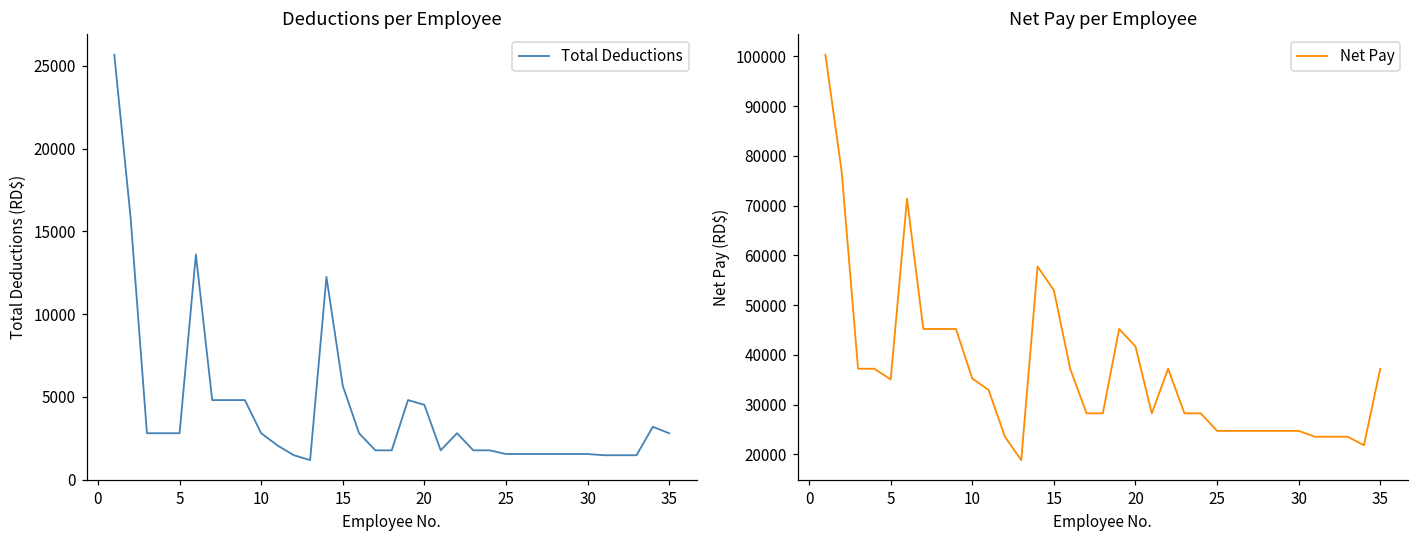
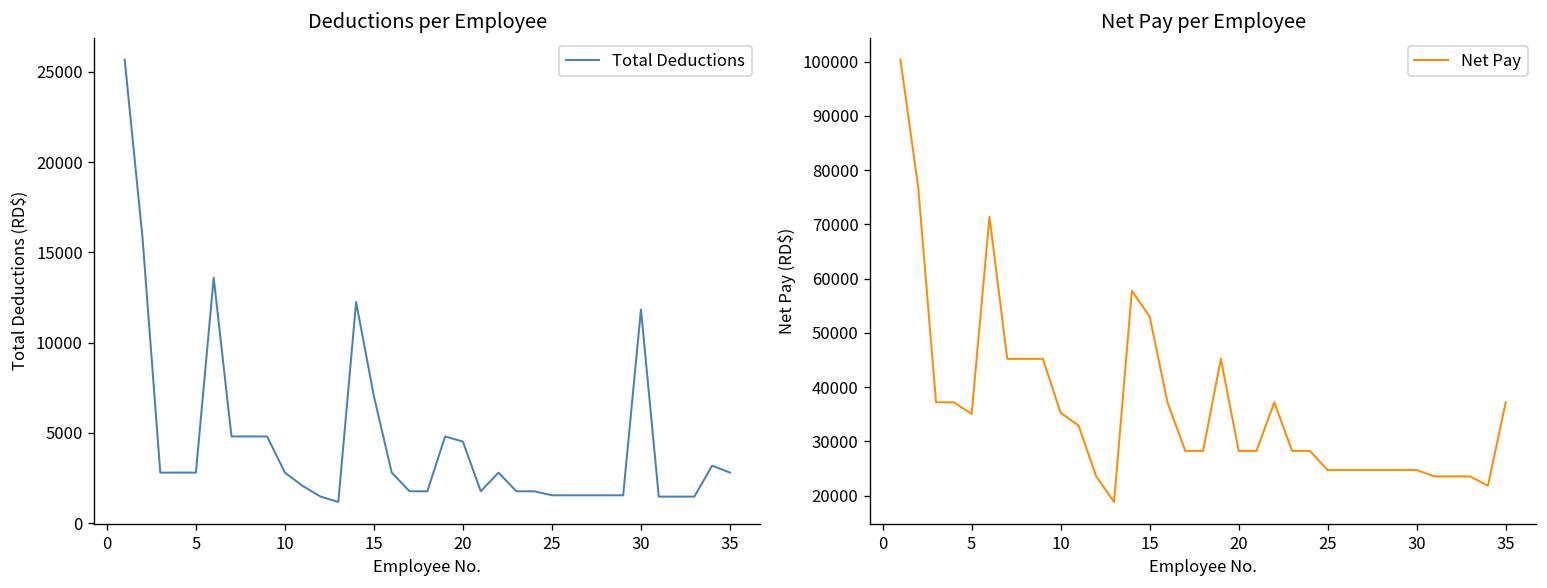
  {
    "Deductions per Employee": {
      "5": 2800,
      "10": 2800,
-     "15": 5700,
+     "15": 7000,
      "20": 4500,
      "25": 1600,
-     "30": 1600,
+     "30": 11800,
      "35": 2800
    },
    "Net Pay per Employee": {
      "5": 35000,
      "10": 35000,
      "15": 53000,
-     "20": 42000,
+     "20": 28000,
      "25": 25000,
      "30": 25000,
      "35": 37000
    }
  }
